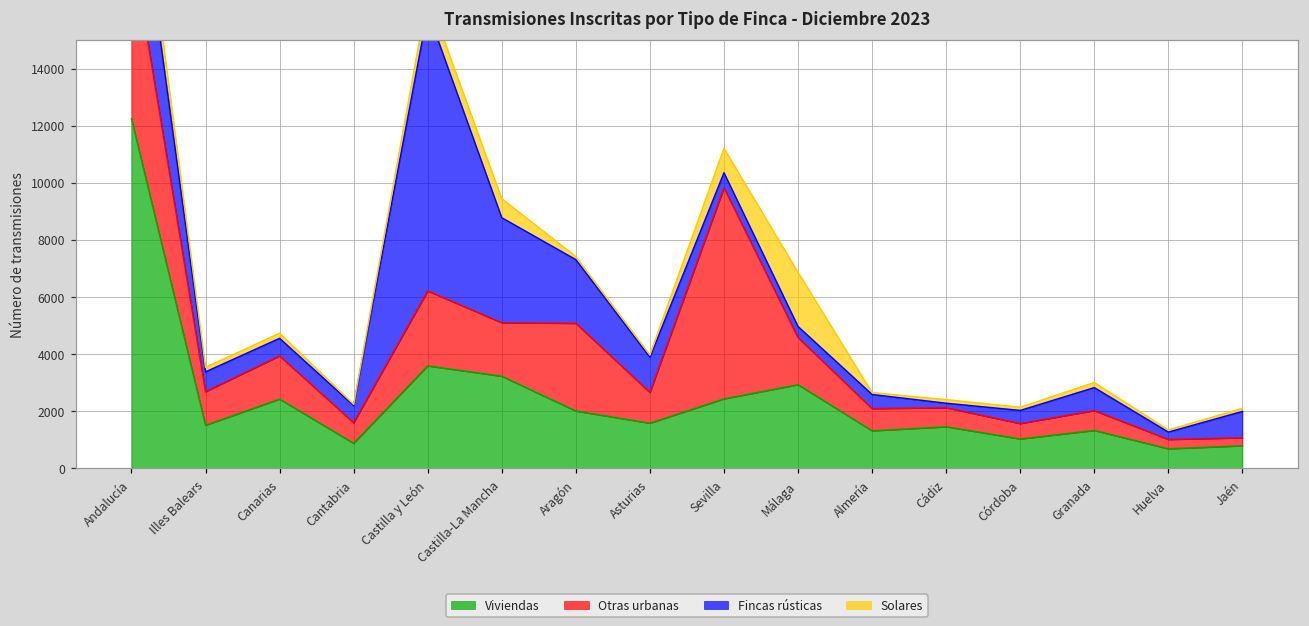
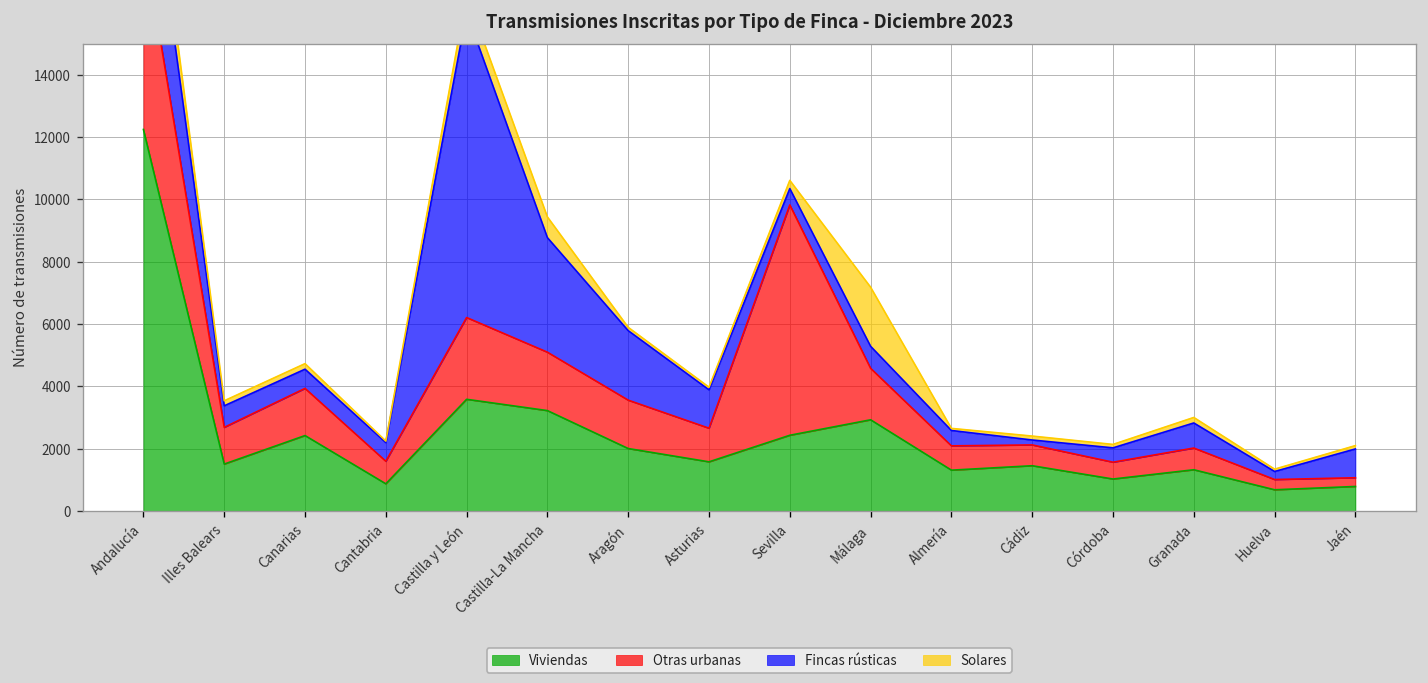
  {
    "Viviendas": {
      "Andalucía": 12200,
      "Illes Balears": 1500,
      "Canarias": 2400,
      "Cantabria": 900,
      "Castilla y León": 3600,
      "Castilla-La Mancha": 3200,
      "Aragón": 2000,
      "Asturias": 1600,
      "Sevilla": 2400,
      "Málaga": 2900,
      "Almería": 1300,
      "Cádiz": 1400,
      "Córdoba": 1000,
      "Granada": 1300,
      "Huelva": 700,
      "Jaén": 800
    },
    "Otras urbanas": {
      "Illes Balears": 1200,
      "Canarias": 1500,
      "Cantabria": 700,
      "Castilla y León": 2600,
      "Castilla-La Mancha": 1900,
-     "Aragón": 3100,
+     "Aragón": 1600,
      "Asturias": 1100,
      "Sevilla": 7400,
      "Málaga": 1700,
      "Almería": 800,
      "Cádiz": 700,
      "Córdoba": 500,
      "Granada": 700,
      "Huelva": 300,
      "Jaén": 300
    },
    "Fincas rústicas": {
      "Illes Balears": 700,
      "Canarias": 600,
      "Castilla-La Mancha": 3700,
      "Aragón": 2200,
      "Sevilla": 500,
-     "Málaga": 400,
+     "Málaga": 700,
      "Cádiz": 200,
      "Córdoba": 500,
      "Granada": 800,
      "Jaén": 900
    },
    "Solares": {
      "Illes Balears": 200,
      "Canarias": 200,
      "Castilla-La Mancha": 700,
      "Aragón": 100,
-     "Sevilla": 900,
+     "Sevilla": 300,
      "Málaga": 1900,
      "Cádiz": 100,
      "Córdoba": 100,
      "Granada": 200,
      "Jaén": 100
    }
  }
